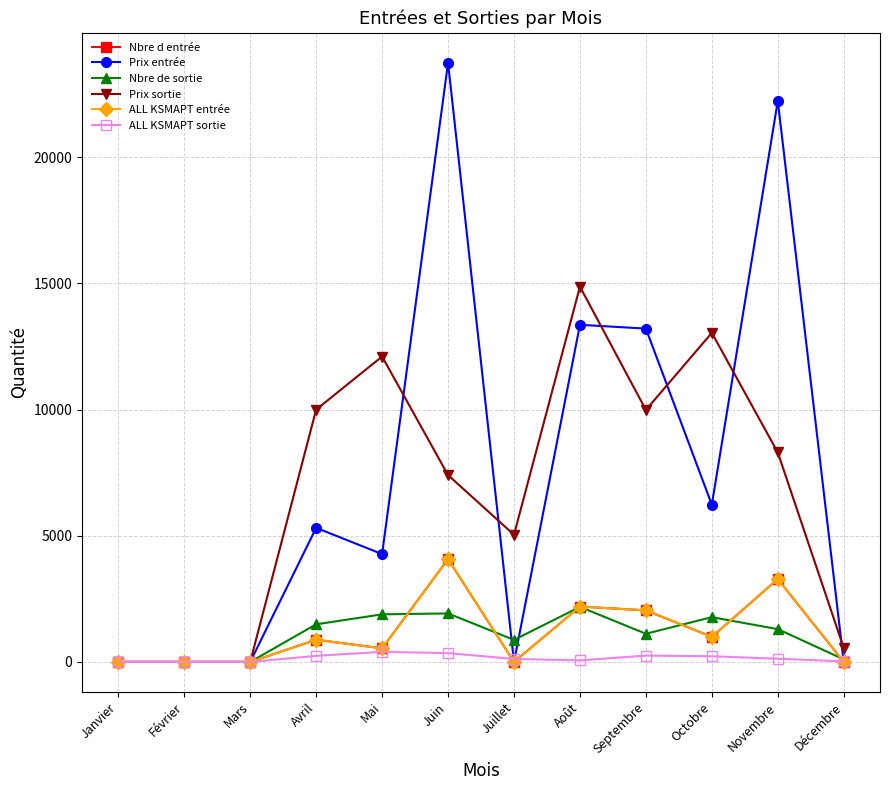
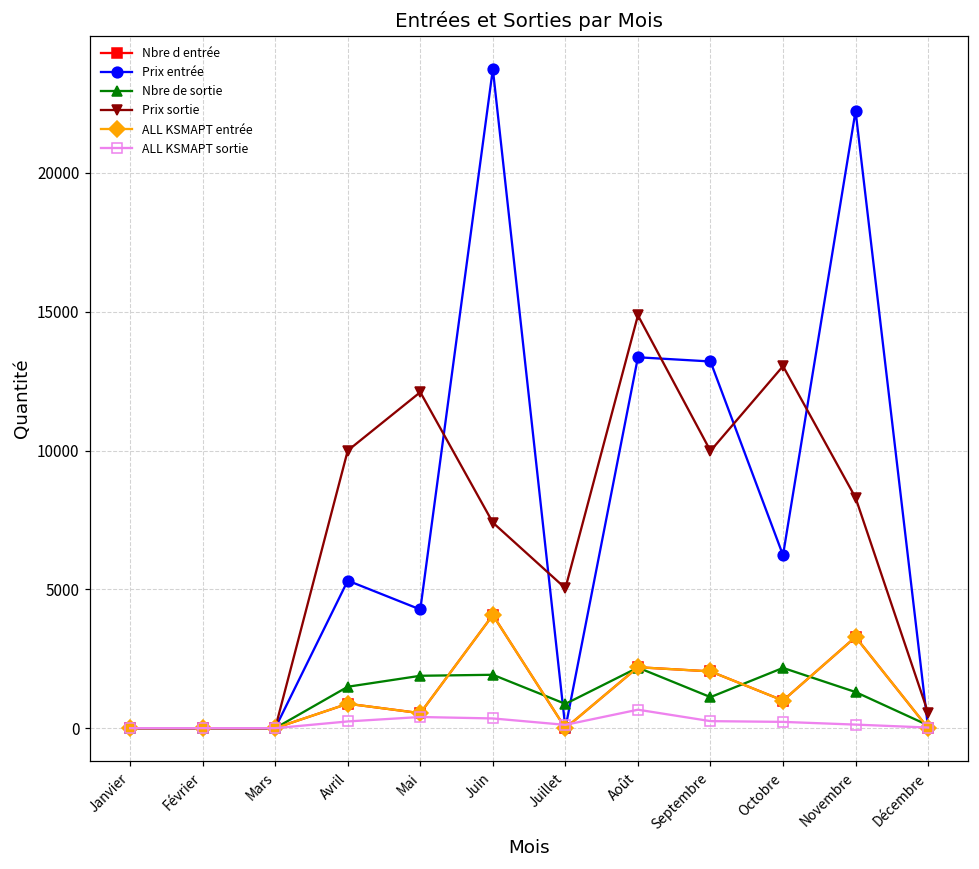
  {
    "ALL KSMAPT entrée": {
      "Avril": 900,
      "Mai": 500,
      "Juin": 4100,
      "Septembre": 2000,
      "Octobre": 1000,
      "Novembre": 3300
    },
    "Prix entrée": {
      "Avril": 5300,
      "Mai": 4300,
      "Juin": 23700,
      "Août": 13400,
      "Septembre": 13200,
      "Octobre": 6200,
      "Novembre": 22200
    },
    "Nbre de sortie": {
      "Avril": 1500,
      "Mai": 1900,
      "Juin": 1900,
      "Juillet": 900,
      "Septembre": 1100,
-     "Octobre": 1800,
+     "Octobre": 2200,
      "Novembre": 1300
    },
    "Prix sortie": {
      "Avril": 10000,
      "Mai": 12100,
      "Juin": 7400,
      "Juillet": 5000,
      "Août": 14900,
      "Septembre": 10000,
      "Octobre": 13000,
      "Novembre": 8300,
      "Décembre": 600
    },
    "ALL KSMAPT sortie": {
      "Avril": 200,
      "Mai": 400,
      "Juin": 400,
      "Juillet": 100,
-     "Août": 100,
+     "Août": 700,
      "Septembre": 300,
      "Octobre": 200,
      "Novembre": 100
    }
  }
